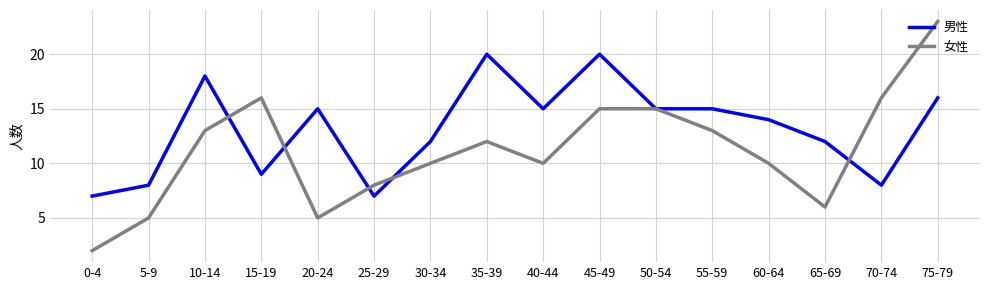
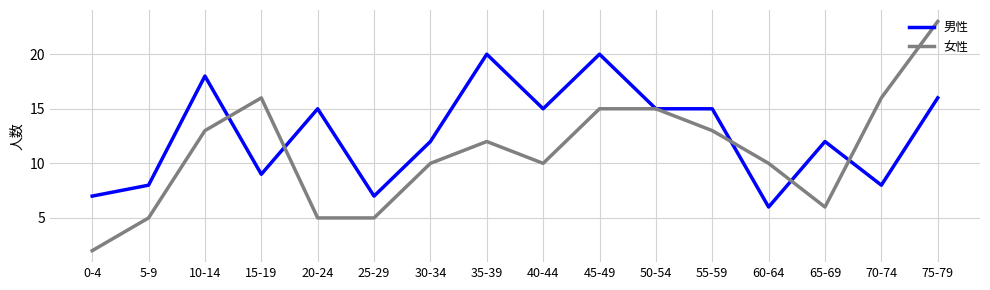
  {
    "男性": {
      "0-4": 7,
      "5-9": 8,
      "10-14": 18,
      "15-19": 9,
      "20-24": 15,
      "25-29": 7,
      "30-34": 12,
      "35-39": 20,
      "40-44": 15,
      "45-49": 20,
      "55-59": 15,
-     "60-64": 14,
+     "60-64": 6,
      "65-69": 12,
      "70-74": 8,
      "75-79": 16
    },
    "女性": {
      "0-4": 2,
      "5-9": 5,
      "10-14": 13,
      "15-19": 16,
      "20-24": 5,
-     "25-29": 8,
+     "25-29": 5,
      "30-34": 10,
      "35-39": 12,
      "40-44": 10,
      "45-49": 15,
      "55-59": 13,
      "60-64": 10,
      "65-69": 6,
      "70-74": 16,
      "75-79": 23
    }
  }
